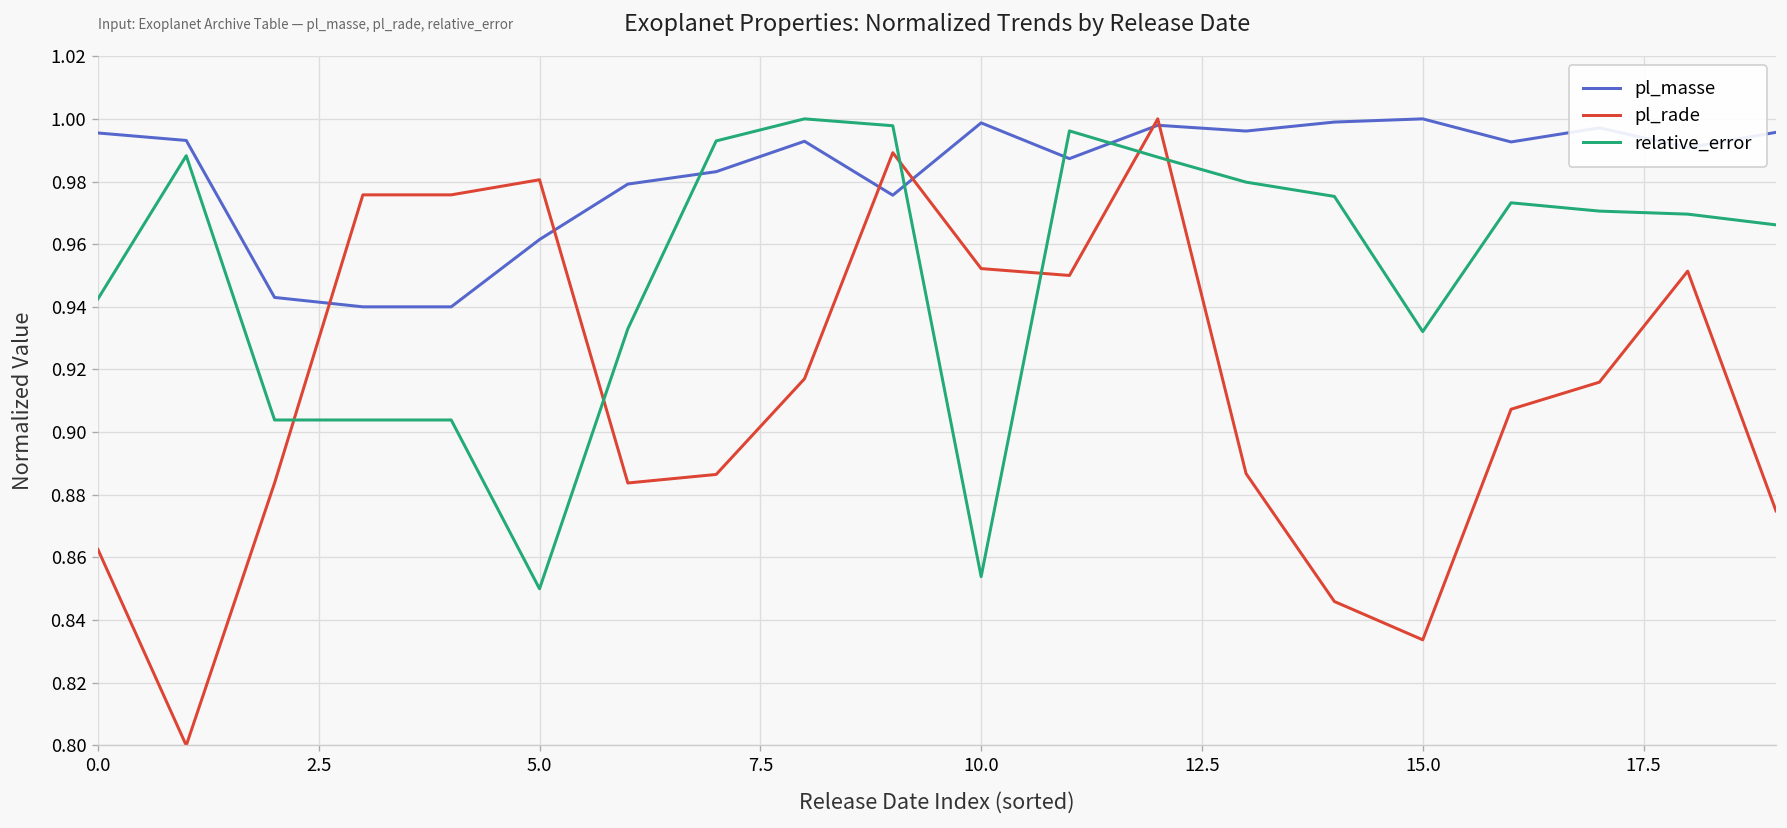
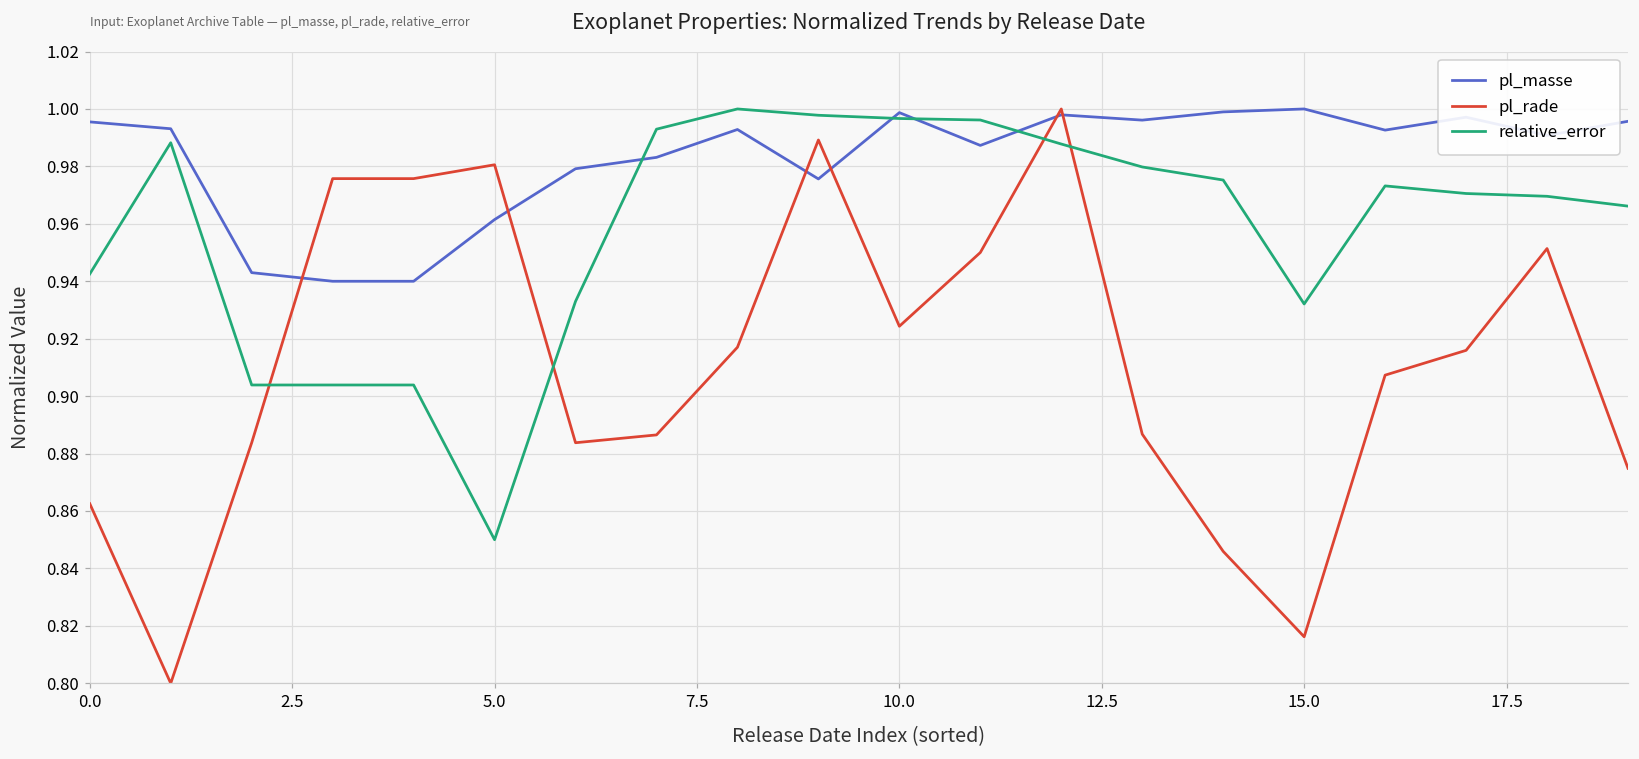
  {
    "pl_masse": {
      "0.0": 0.995,
      "5.0": 0.961,
      "10.0": 0.999,
      "15.0": 1.000
    },
    "pl_rade": {
      "0.0": 0.863,
      "5.0": 0.981,
-     "10.0": 0.952,
-     "15.0": 0.834
+     "10.0": 0.924,
+     "15.0": 0.816
    },
    "relative_error": {
      "0.0": 0.943,
      "5.0": 0.850,
-     "10.0": 0.854,
+     "10.0": 0.997,
      "15.0": 0.932
    }
  }
